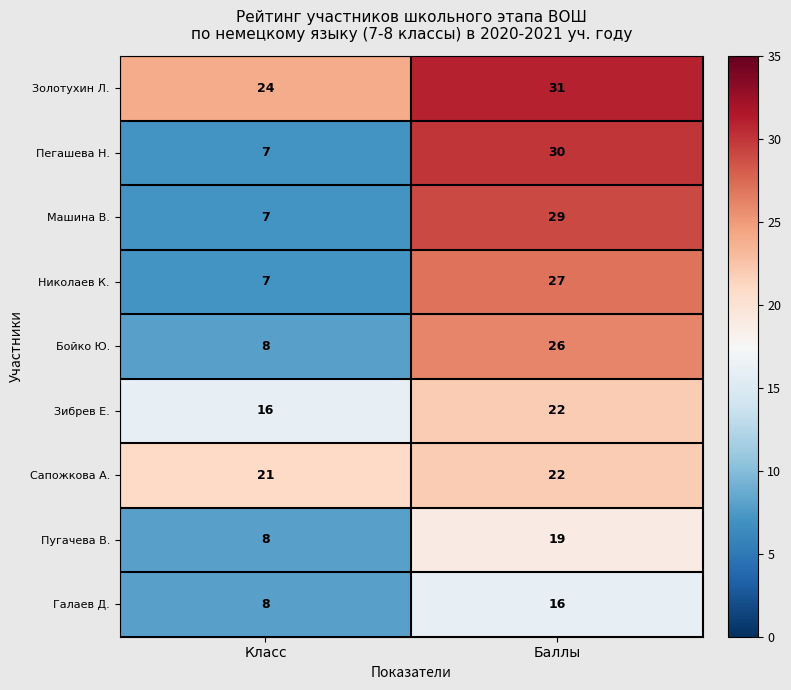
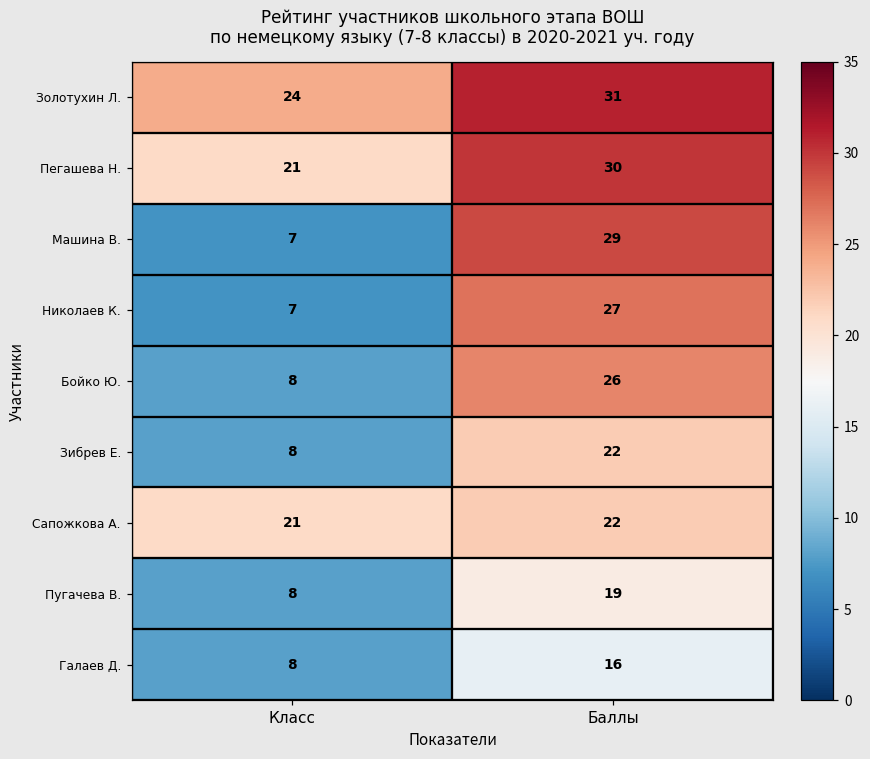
  {
    "Золотухин Л.": {
      "Класс": 24,
      "Баллы": 31
    },
    "Пегашева Н.": {
-     "Класс": 7,
+     "Класс": 21,
      "Баллы": 30
    },
    "Машина В.": {
      "Класс": 7,
      "Баллы": 29
    },
    "Николаев К.": {
      "Класс": 7,
      "Баллы": 27
    },
    "Бойко Ю.": {
      "Класс": 8,
      "Баллы": 26
    },
    "Зибрев Е.": {
-     "Класс": 16,
+     "Класс": 8,
      "Баллы": 22
    },
    "Сапожкова А.": {
      "Класс": 21,
      "Баллы": 22
    },
    "Пугачева В.": {
      "Класс": 8,
      "Баллы": 19
    },
    "Галаев Д.": {
      "Класс": 8,
      "Баллы": 16
    }
  }
